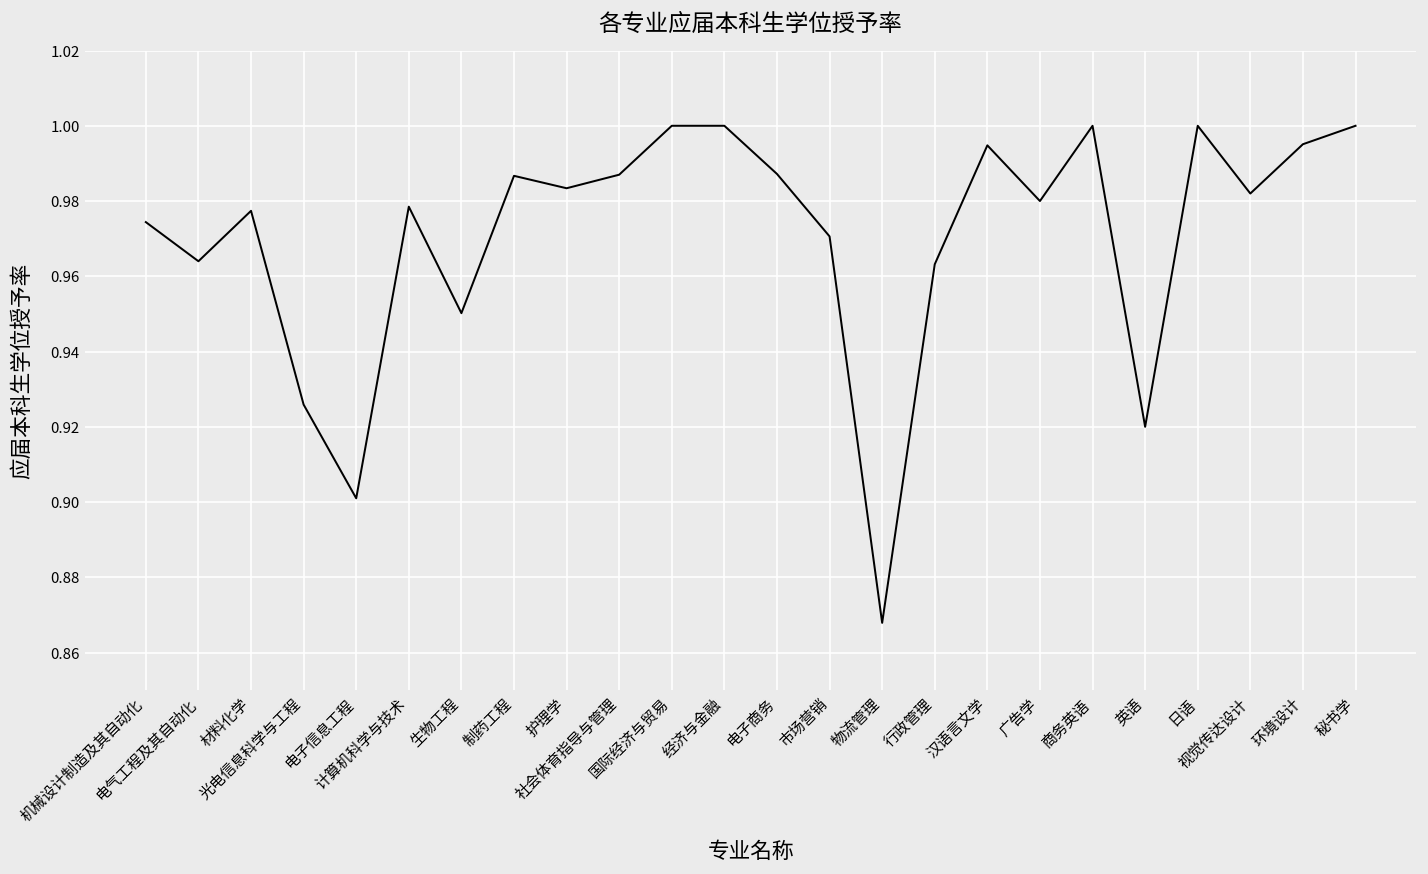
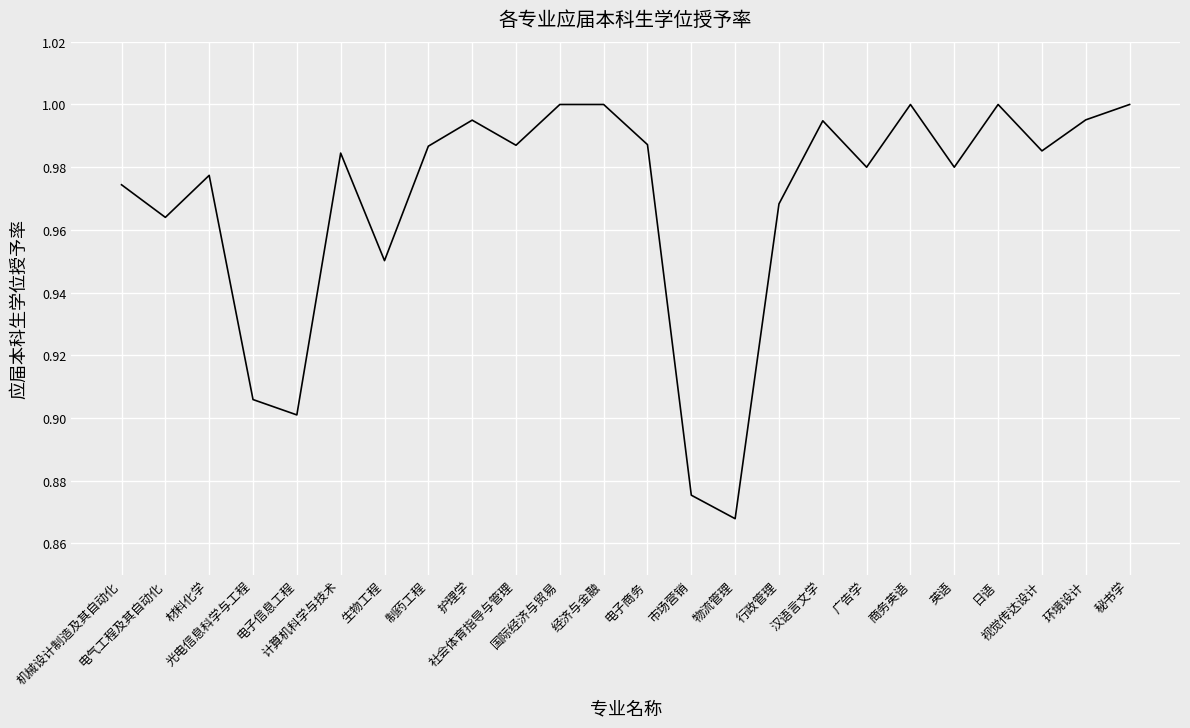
  {
    "机械设计制造及其自动化": 0.974,
    "电气工程及其自动化": 0.964,
    "材料化学": 0.977,
-   "光电信息科学与工程": 0.926,
+   "光电信息科学与工程": 0.906,
    "电子信息工程": 0.901,
-   "计算机科学与技术": 0.979,
+   "计算机科学与技术": 0.985,
    "生物工程": 0.950,
    "制药工程": 0.987,
-   "护理学": 0.983,
+   "护理学": 0.995,
    "社会体育指导与管理": 0.987,
    "国际经济与贸易": 1.000,
    "经济与金融": 1.000,
    "电子商务": 0.987,
-   "市场营销": 0.971,
+   "市场营销": 0.875,
    "物流管理": 0.868,
-   "行政管理": 0.963,
+   "行政管理": 0.968,
    "汉语言文学": 0.995,
    "广告学": 0.980,
    "商务英语": 1.000,
-   "英语": 0.92,
+   "英语": 0.98,
    "日语": 1.000,
-   "视觉传达设计": 0.982,
+   "视觉传达设计": 0.985,
    "环境设计": 0.995,
    "秘书学": 1.000
  }
